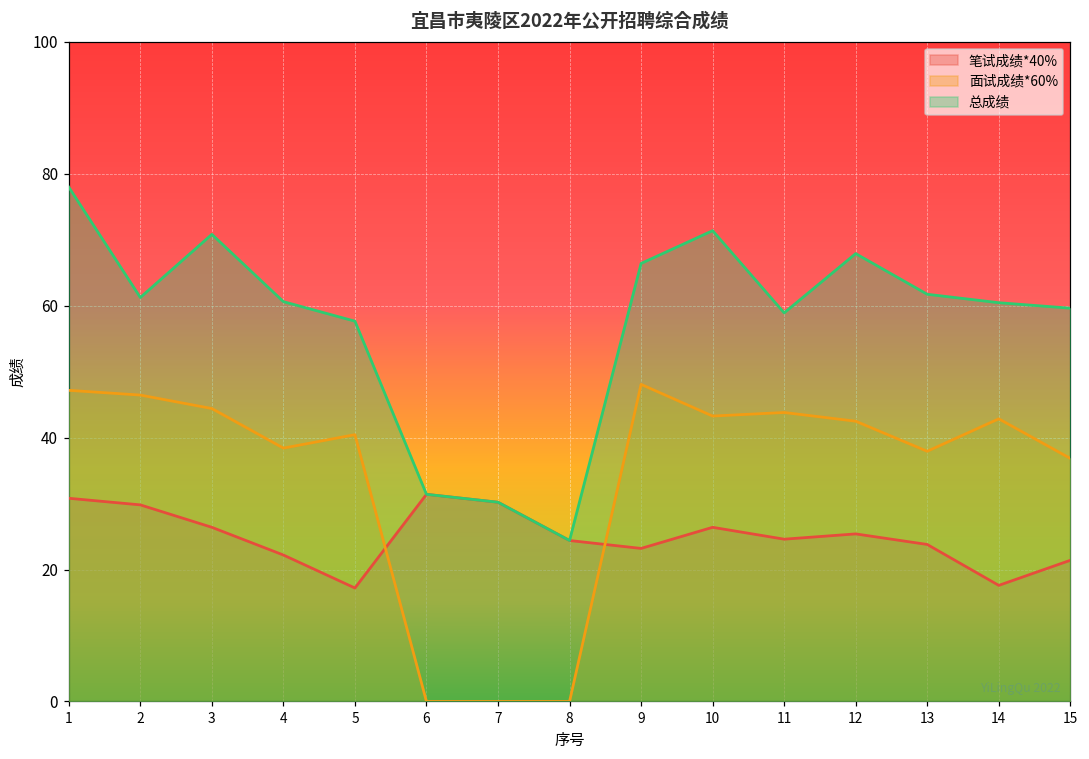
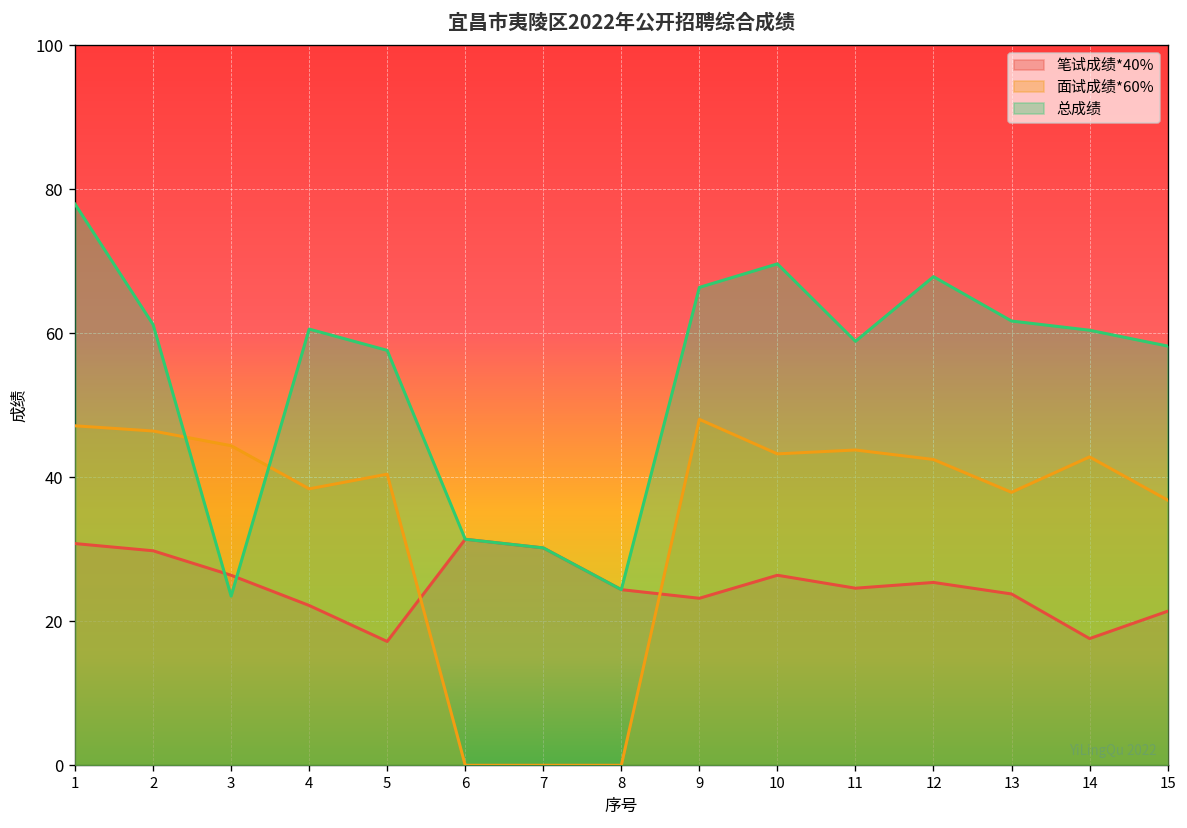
  {
    "总成绩": {
      "1": 78,
      "2": 61,
-     "3": 71,
+     "3": 24,
      "4": 61,
      "5": 58,
      "9": 66,
-     "10": 71,
+     "10": 70,
      "11": 59,
      "12": 68,
      "13": 62,
      "14": 60,
-     "15": 60
+     "15": 58
    }
  }
